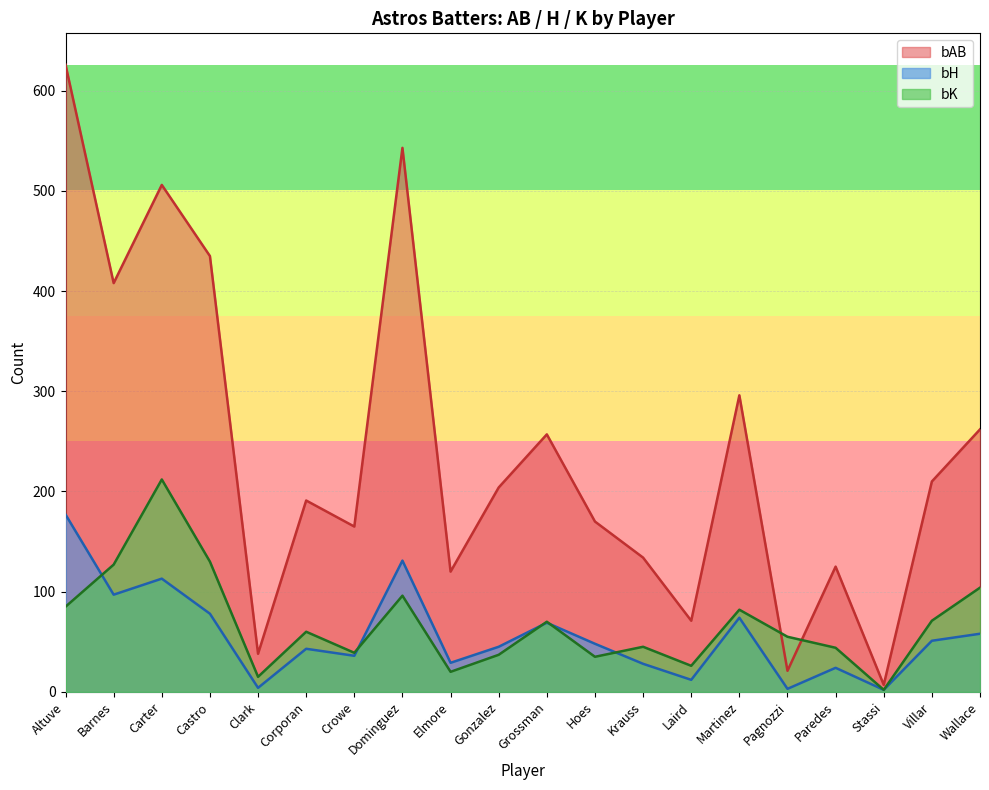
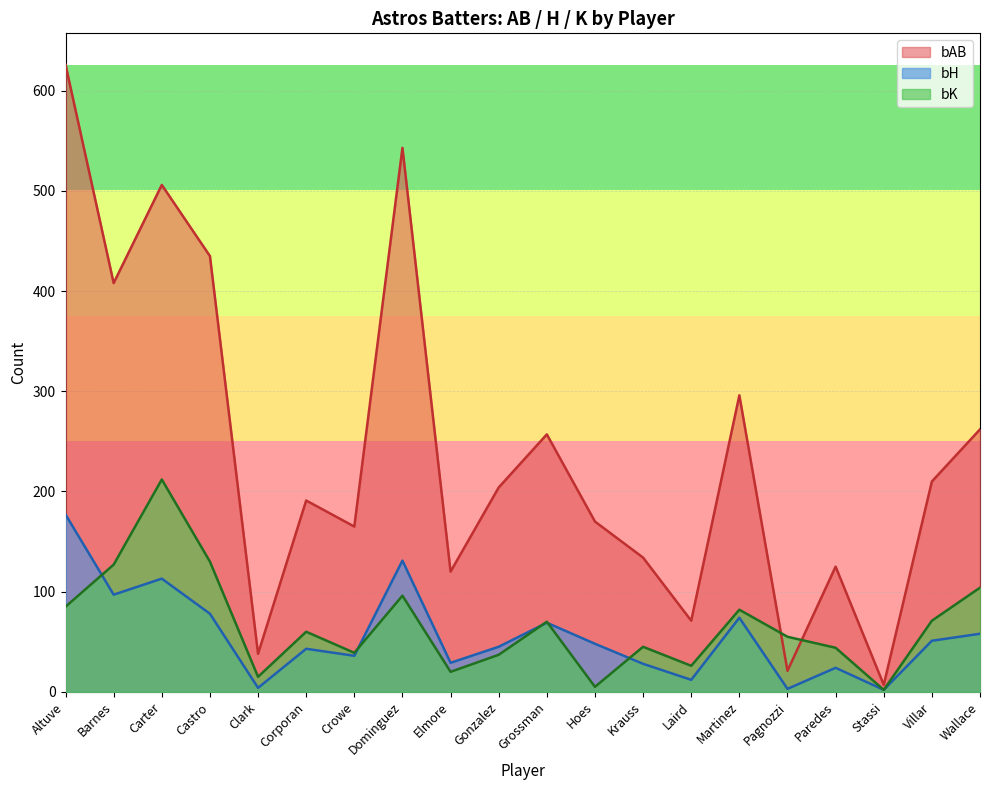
  {
    "bAB": {
      "Altuve": 626,
      "Barnes": 408,
      "Carter": 506,
      "Castro": 435,
      "Clark": 38,
      "Corporan": 191,
      "Crowe": 165,
      "Dominguez": 543,
      "Elmore": 120,
      "Gonzalez": 204,
      "Grossman": 257,
      "Hoes": 170,
      "Krauss": 134,
      "Laird": 71,
      "Martinez": 296,
      "Pagnozzi": 21,
      "Paredes": 125,
      "Stassi": 7,
      "Villar": 210,
      "Wallace": 262
    },
    "bH": {
      "Altuve": 177,
      "Barnes": 97,
      "Carter": 113,
      "Castro": 78,
      "Clark": 4,
      "Corporan": 43,
      "Crowe": 36,
      "Dominguez": 131,
      "Elmore": 29,
      "Gonzalez": 45,
      "Hoes": 48,
      "Krauss": 28,
      "Laird": 12,
      "Martinez": 74,
      "Pagnozzi": 3,
      "Paredes": 24,
      "Villar": 51,
      "Wallace": 58
    },
    "bK": {
      "Altuve": 85,
      "Barnes": 127,
      "Carter": 212,
      "Castro": 130,
      "Clark": 15,
      "Corporan": 60,
      "Crowe": 39,
      "Dominguez": 96,
      "Elmore": 20,
      "Gonzalez": 37,
-     "Hoes": 35,
+     "Hoes": 5,
      "Krauss": 45,
      "Laird": 26,
      "Martinez": 82,
      "Pagnozzi": 55,
      "Paredes": 44,
      "Villar": 71,
      "Wallace": 104
    }
  }
